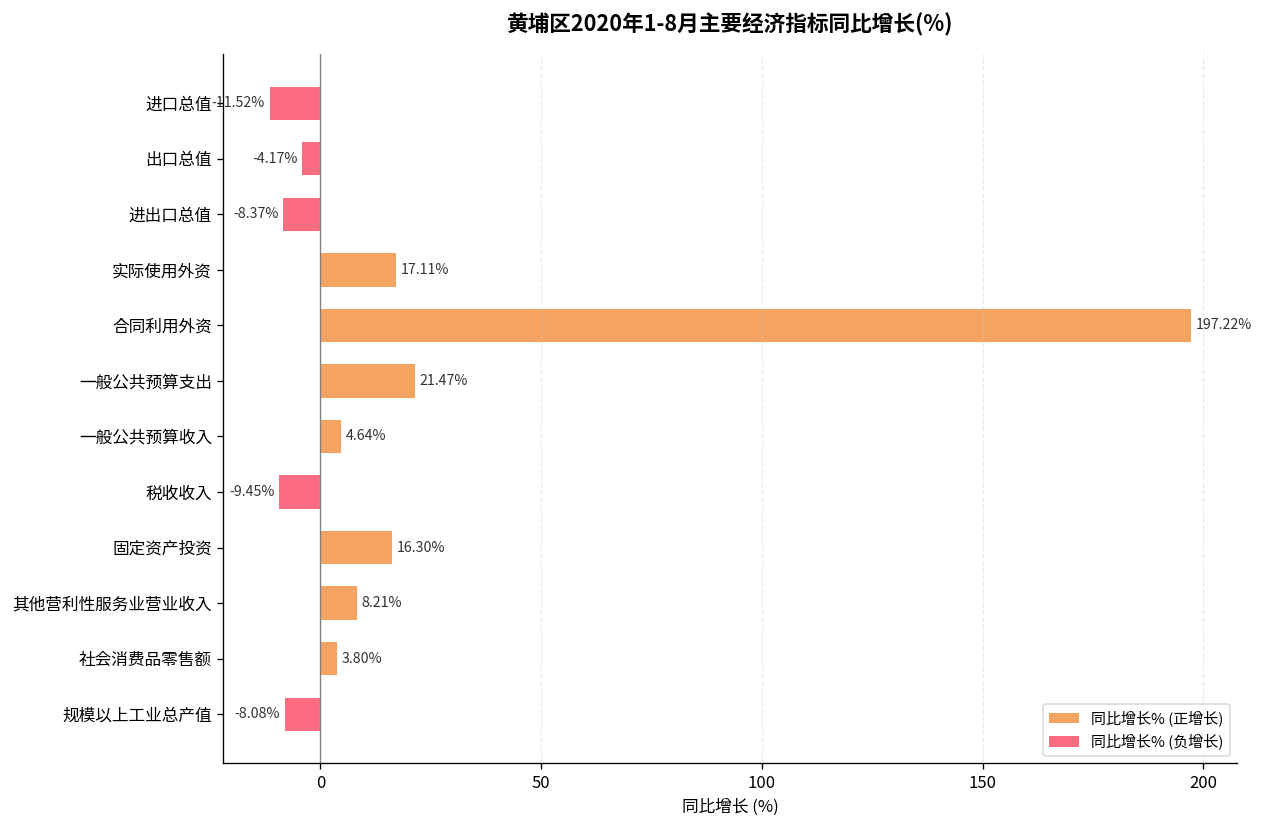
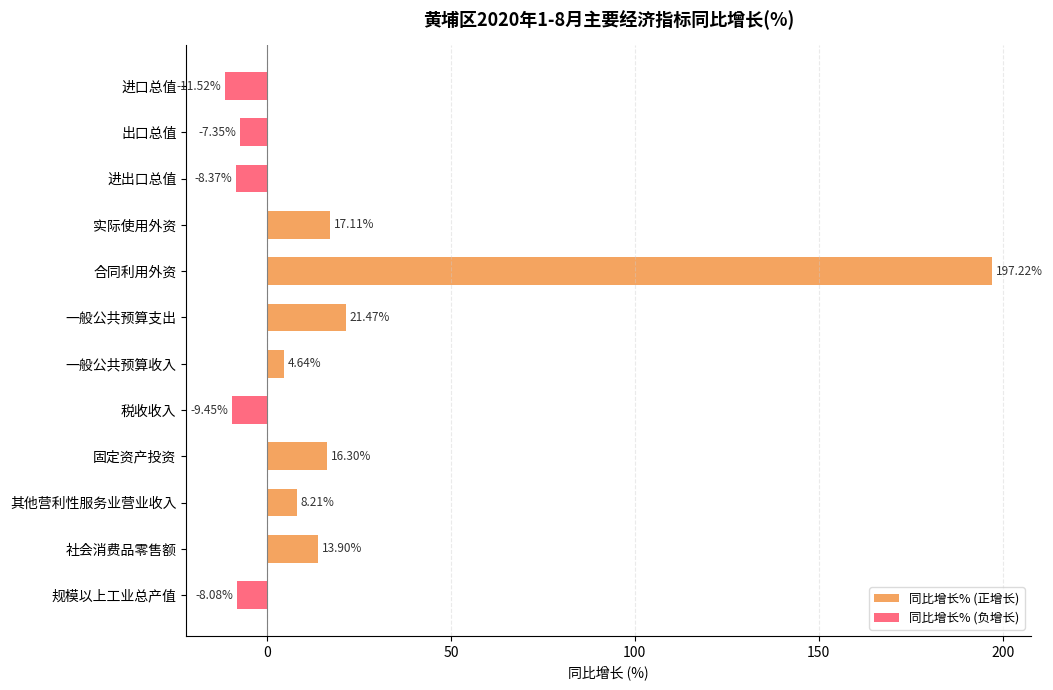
  {
    "同比增长% (正增长)": {
      "实际使用外资": "17.11%",
      "合同利用外资": "197.22%",
      "一般公共预算支出": "21.47%",
      "一般公共预算收入": "4.64%",
      "固定资产投资": "16.30%",
      "其他营利性服务业营业收入": "8.21%",
-     "社会消费品零售额": "3.80%"
+     "社会消费品零售额": "13.90%"
    },
    "同比增长% (负增长)": {
      "进口总值": "-11.52%",
-     "出口总值": "-4.17%",
+     "出口总值": "-7.35%",
      "进出口总值": "-8.37%",
      "税收收入": "-9.45%",
      "规模以上工业总产值": "-8.08%"
    }
  }
